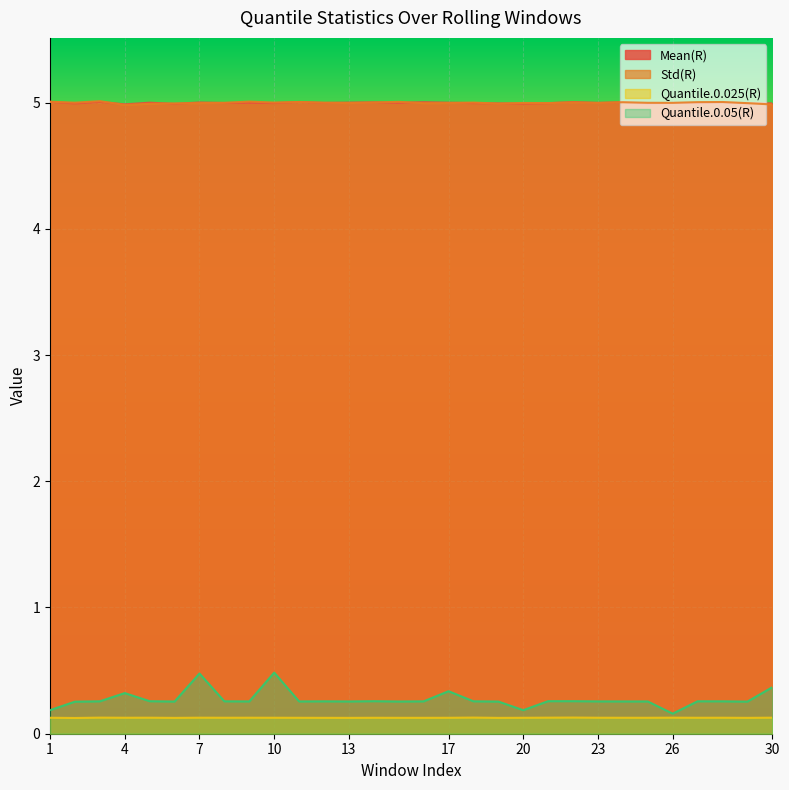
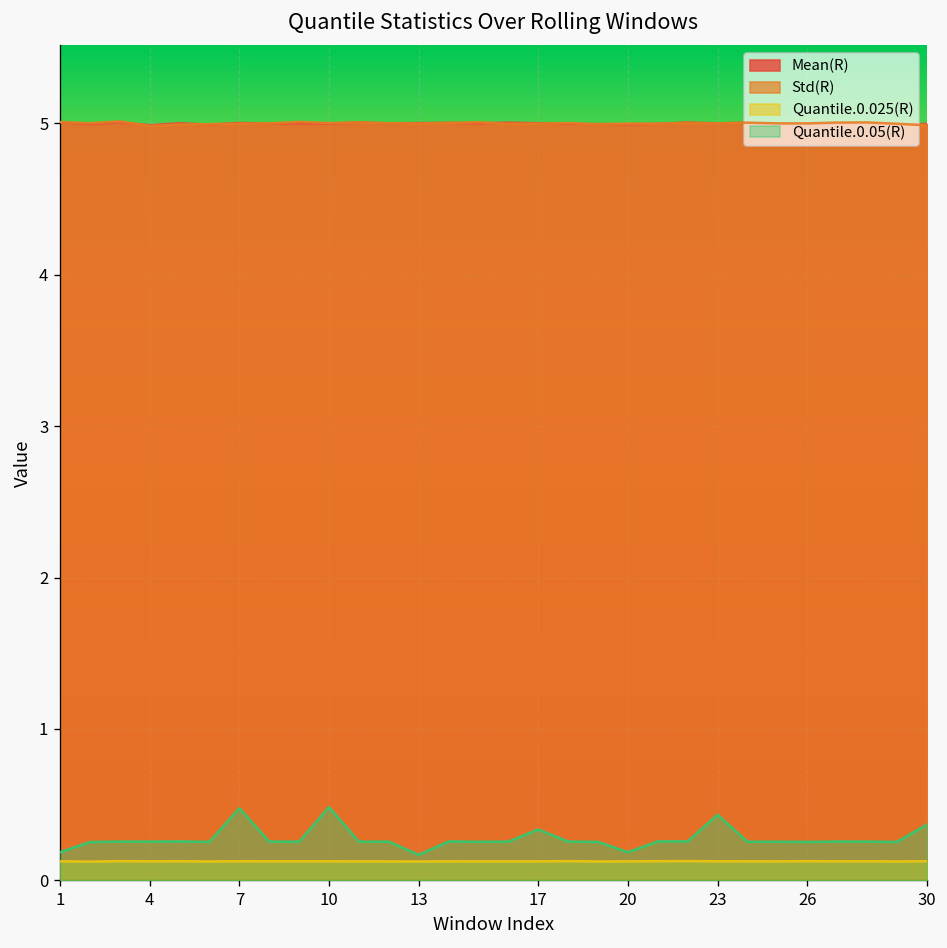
  {
    "Quantile.0.025(R)": {
      "1": 0.13,
      "4": 0.13,
      "7": 0.13,
      "10": 0.13,
      "13": 0.13,
      "17": 0.13,
      "20": 0.13,
      "23": 0.13,
      "26": 0.13,
      "30": 0.13
    },
    "Quantile.0.05(R)": {
      "1": 0.19,
-     "4": 0.32,
+     "4": 0.26,
      "7": 0.48,
      "10": 0.48,
-     "13": 0.26,
+     "13": 0.17,
      "17": 0.34,
      "20": 0.19,
-     "23": 0.26,
-     "26": 0.16,
+     "23": 0.43,
+     "26": 0.25,
      "30": 0.37
    }
  }
